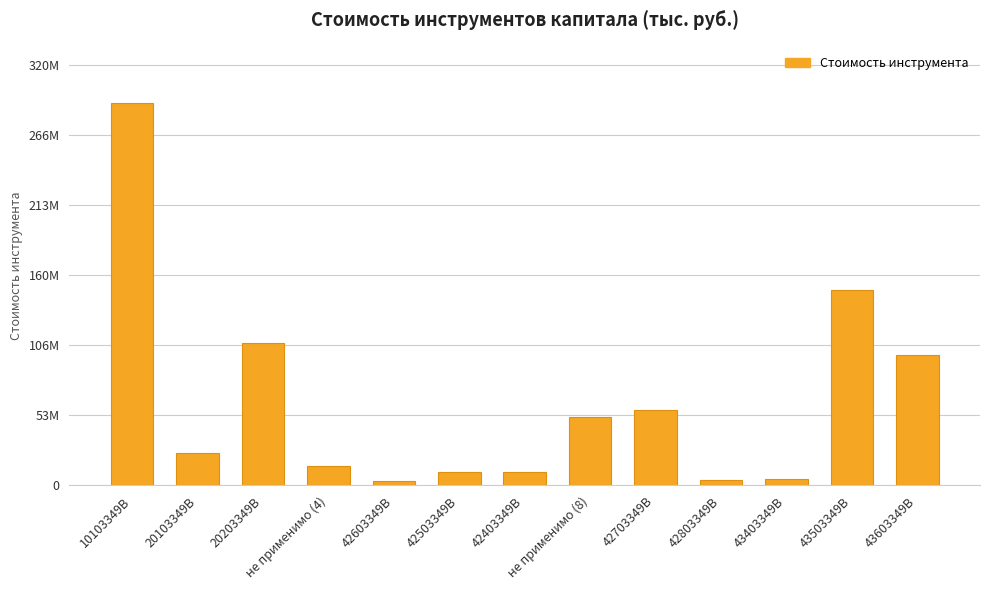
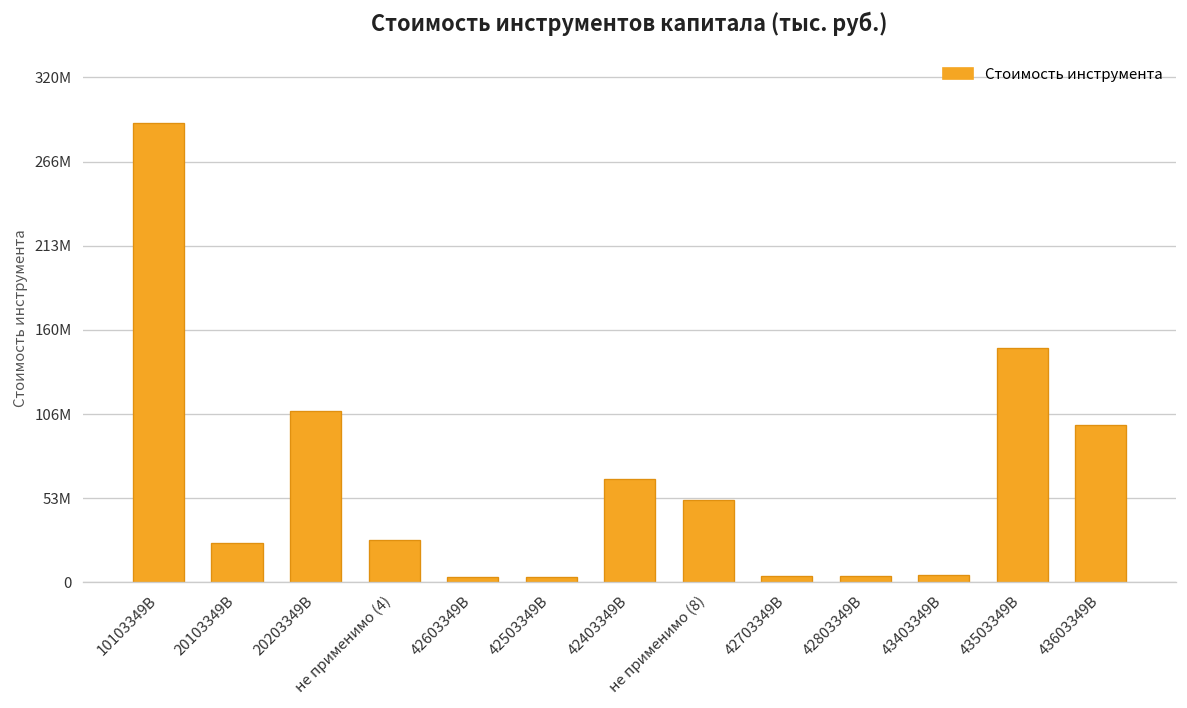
  {
    "10103349B": 291000000,
    "20103349В": 25000000,
    "20203349В": 109000000,
-   "не применимо (4)": 15000000,
+   "не применимо (4)": 27000000,
    "42603349B": 3000000,
-   "42503349B": 10000000,
-   "42403349B": 10000000,
+   "42503349B": 4000000,
+   "42403349B": 66000000,
    "не применимо (8)": 52000000,
-   "42703349B": 57000000,
+   "42703349B": 4000000,
    "42803349B": 4000000,
    "43403349B": 5000000,
    "43503349B": 149000000,
    "43603349B": 100000000
  }
